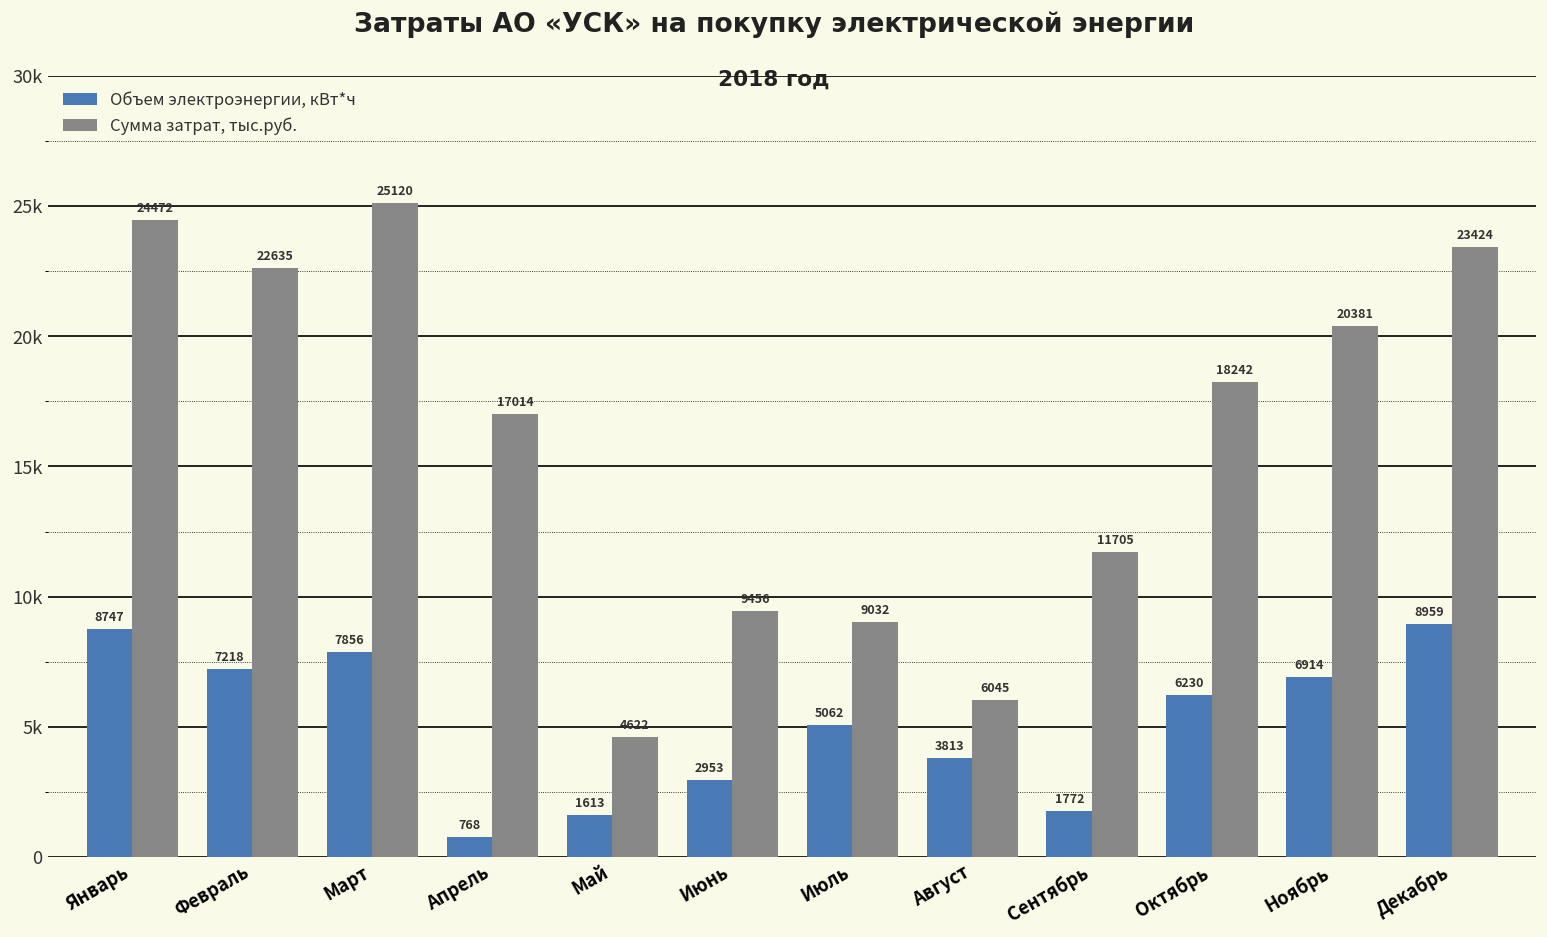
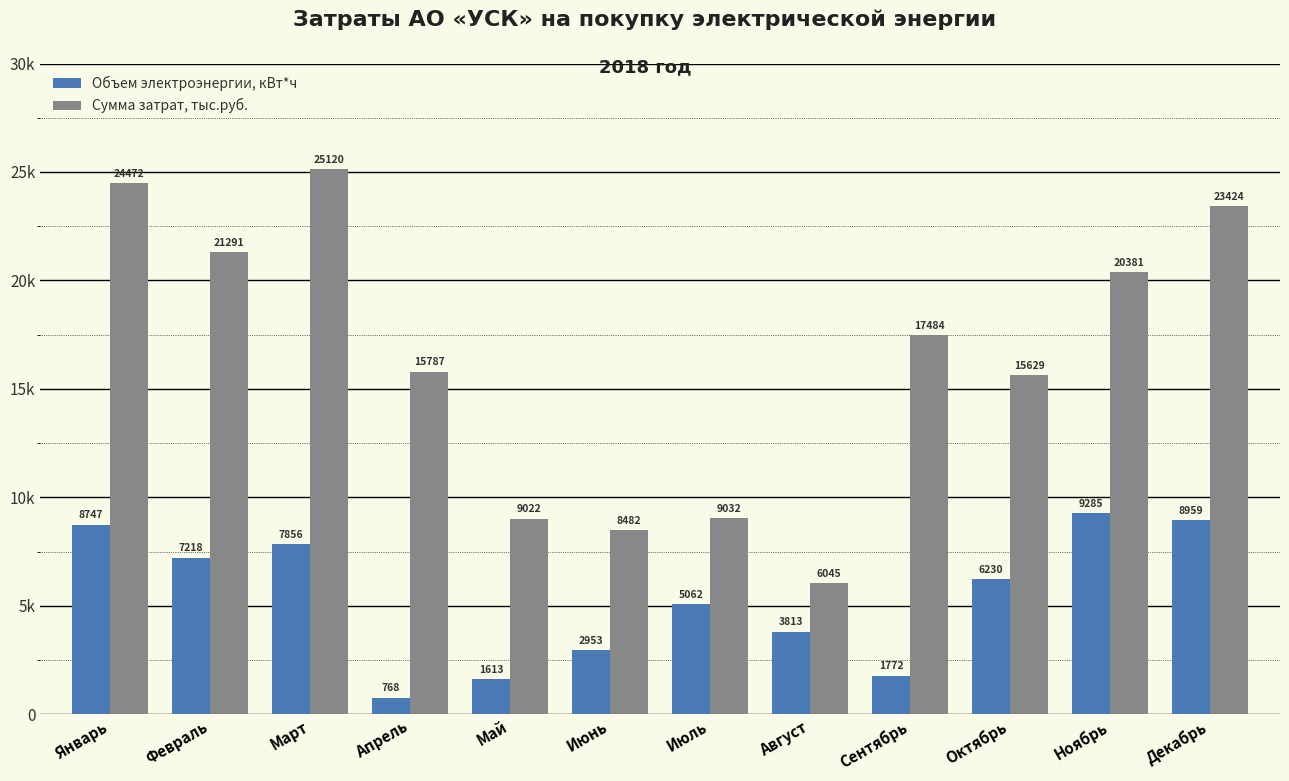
  {
    "Объем электроэнергии, кВт*ч": {
      "Январь": 8747,
      "Февраль": 7218,
      "Март": 7856,
      "Апрель": 768,
      "Май": 1613,
      "Июнь": 2953,
      "Июль": 5062,
      "Август": 3813,
      "Сентябрь": 1772,
      "Октябрь": 6230,
-     "Ноябрь": 6914,
+     "Ноябрь": 9285,
      "Декабрь": 8959
    },
    "Сумма затрат, тыс.руб.": {
      "Январь": 24472,
-     "Февраль": 22635,
+     "Февраль": 21291,
      "Март": 25120,
-     "Апрель": 17014,
-     "Май": 4622,
-     "Июнь": 9456,
+     "Апрель": 15787,
+     "Май": 9022,
+     "Июнь": 8482,
      "Июль": 9032,
      "Август": 6045,
-     "Сентябрь": 11705,
-     "Октябрь": 18242,
+     "Сентябрь": 17484,
+     "Октябрь": 15629,
      "Ноябрь": 20381,
      "Декабрь": 23424
    }
  }
